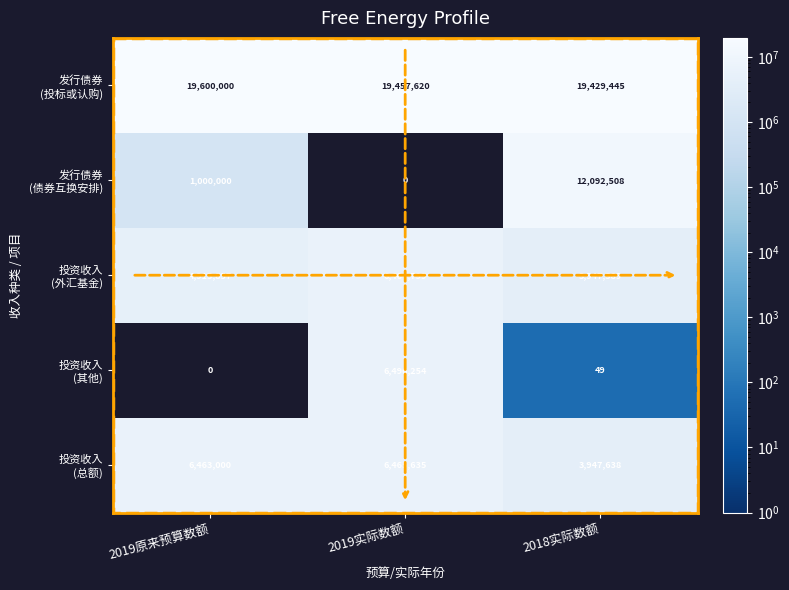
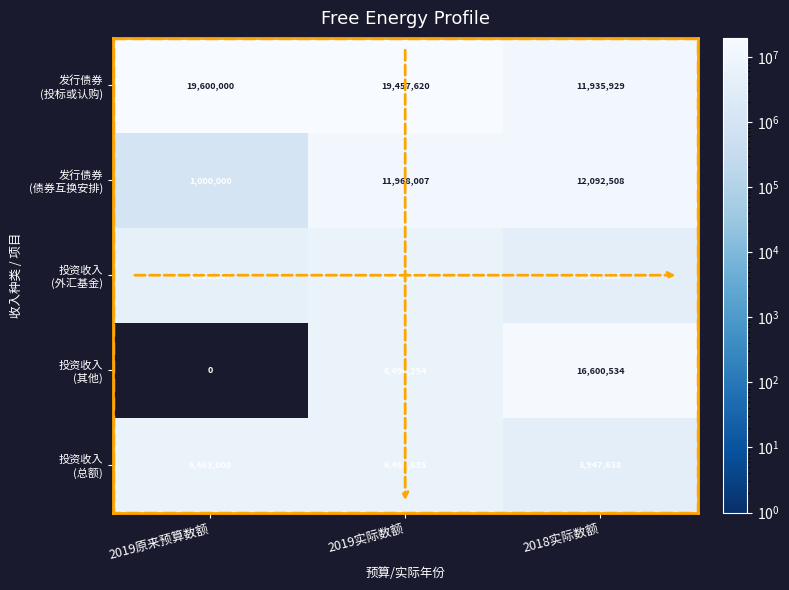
  {
    "发行债券 (投标或认购)": {
      "2019原来预算数额": "19,600,000",
      "2019实际数额": "19,457,620",
-     "2018实际数额": "19,429,445"
+     "2018实际数额": "11,935,929"
    },
    "发行债券 (债券互换安排)": {
-     "2019实际数额": "0",
+     "2019实际数额": "11,968,007",
      "2018实际数额": "12,092,508"
    },
    "投资收入 (其他)": {
      "2019原来预算数额": "0",
-     "2018实际数额": "49"
+     "2018实际数额": "16,600,534"
    }
  }
